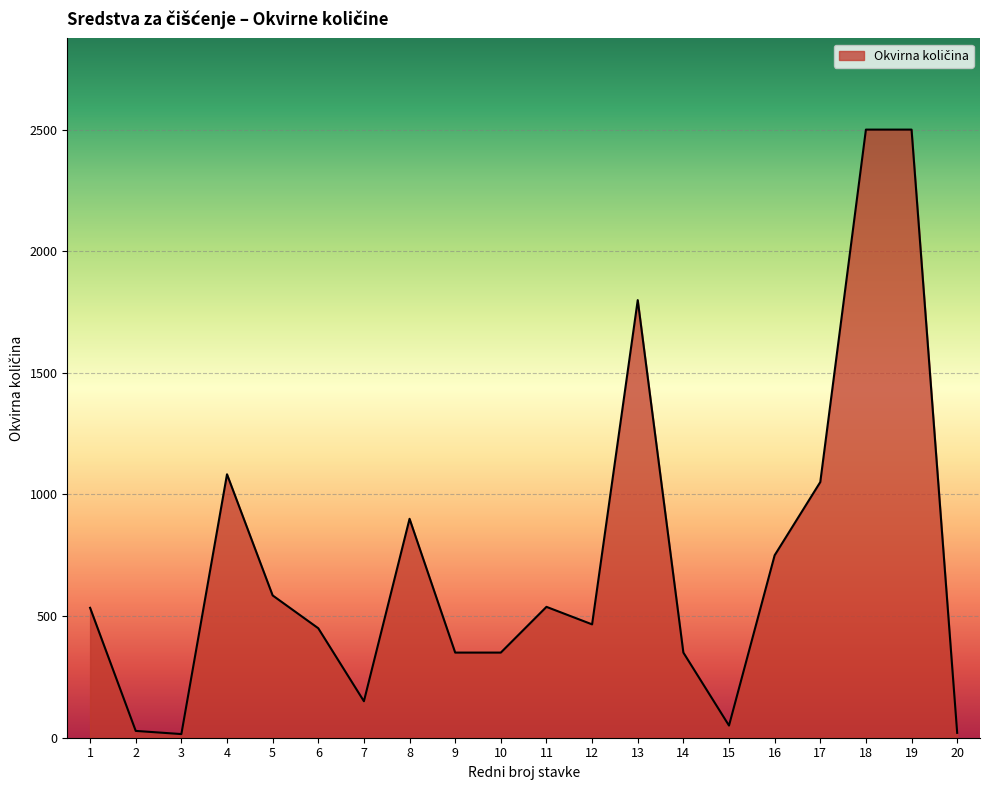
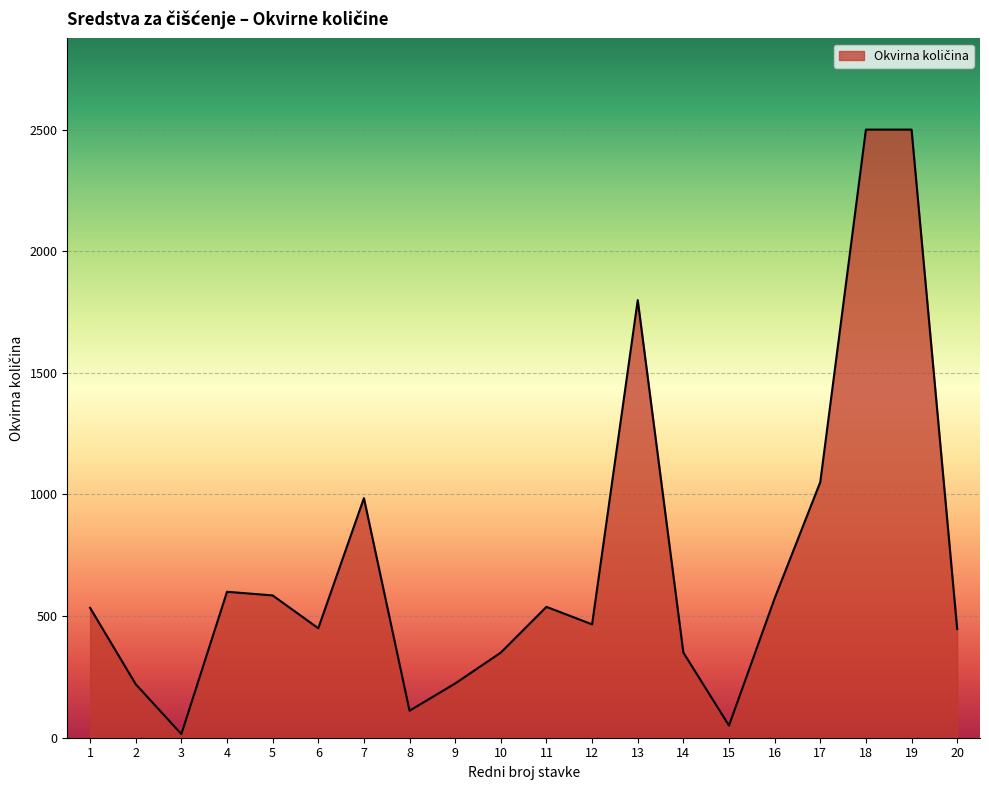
  {
    "1": 530,
-   "2": 30,
+   "2": 220,
    "3": 20,
-   "4": 1080,
+   "4": 600,
    "5": 590,
    "6": 450,
-   "7": 150,
-   "8": 900,
-   "9": 350,
+   "7": 990,
+   "8": 110,
+   "9": 220,
    "10": 350,
    "11": 540,
    "12": 470,
    "13": 1800,
    "14": 350,
    "15": 50,
-   "16": 750,
+   "16": 570,
    "17": 1050,
    "18": 2500,
    "19": 2500,
-   "20": 20
+   "20": 450
  }
